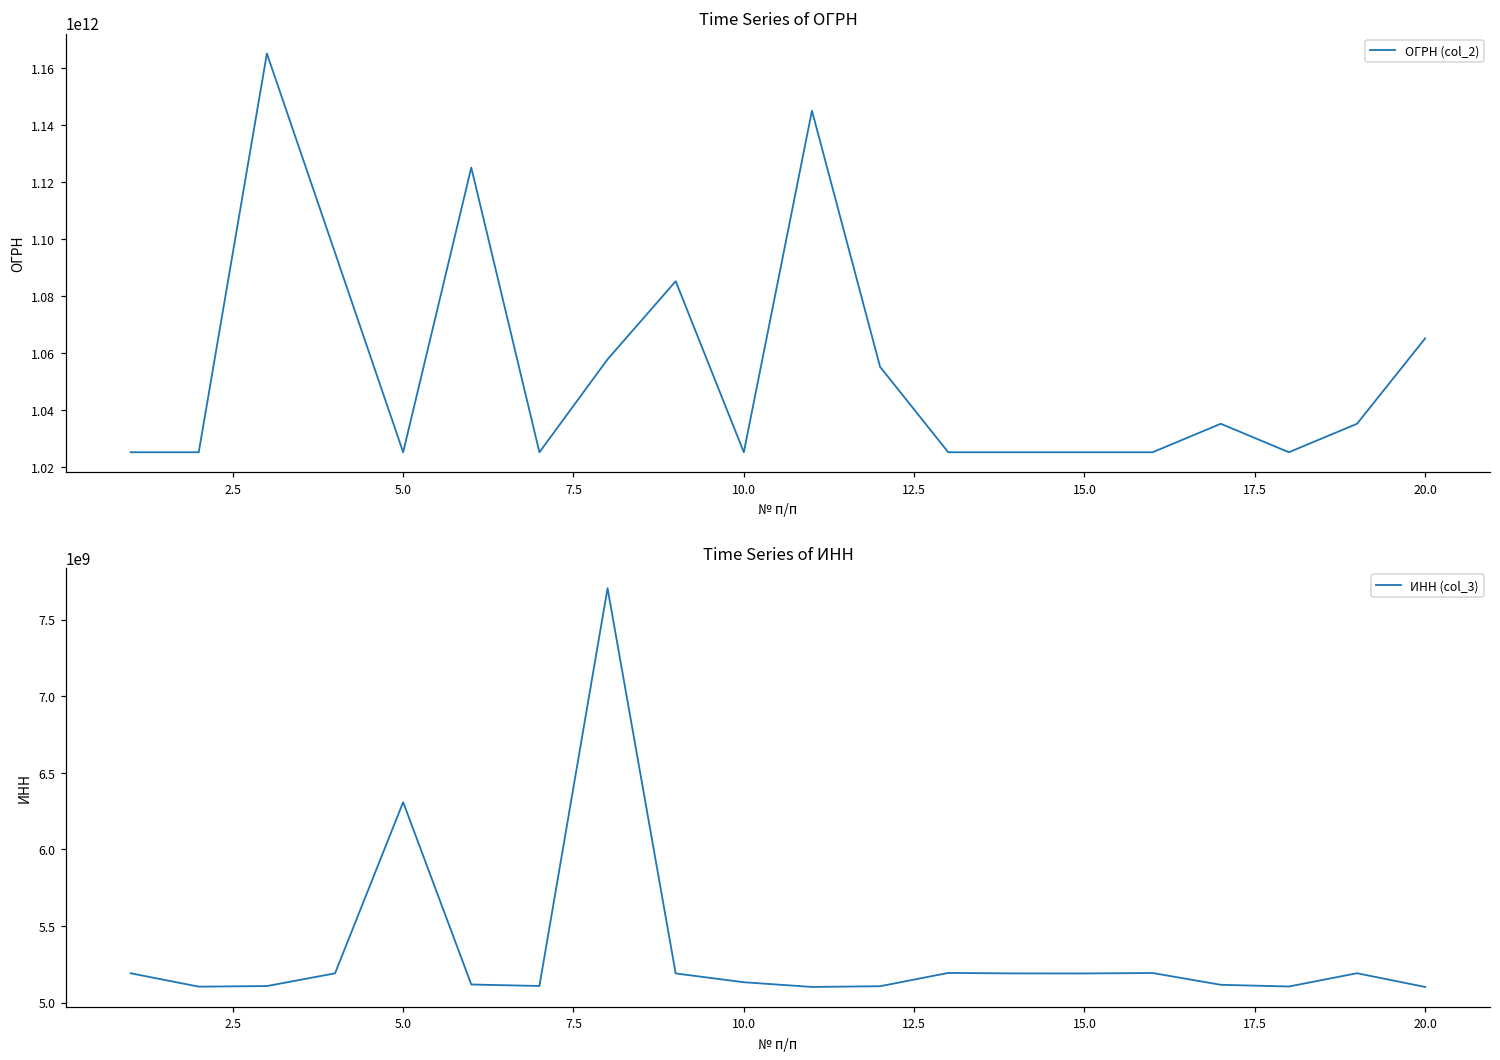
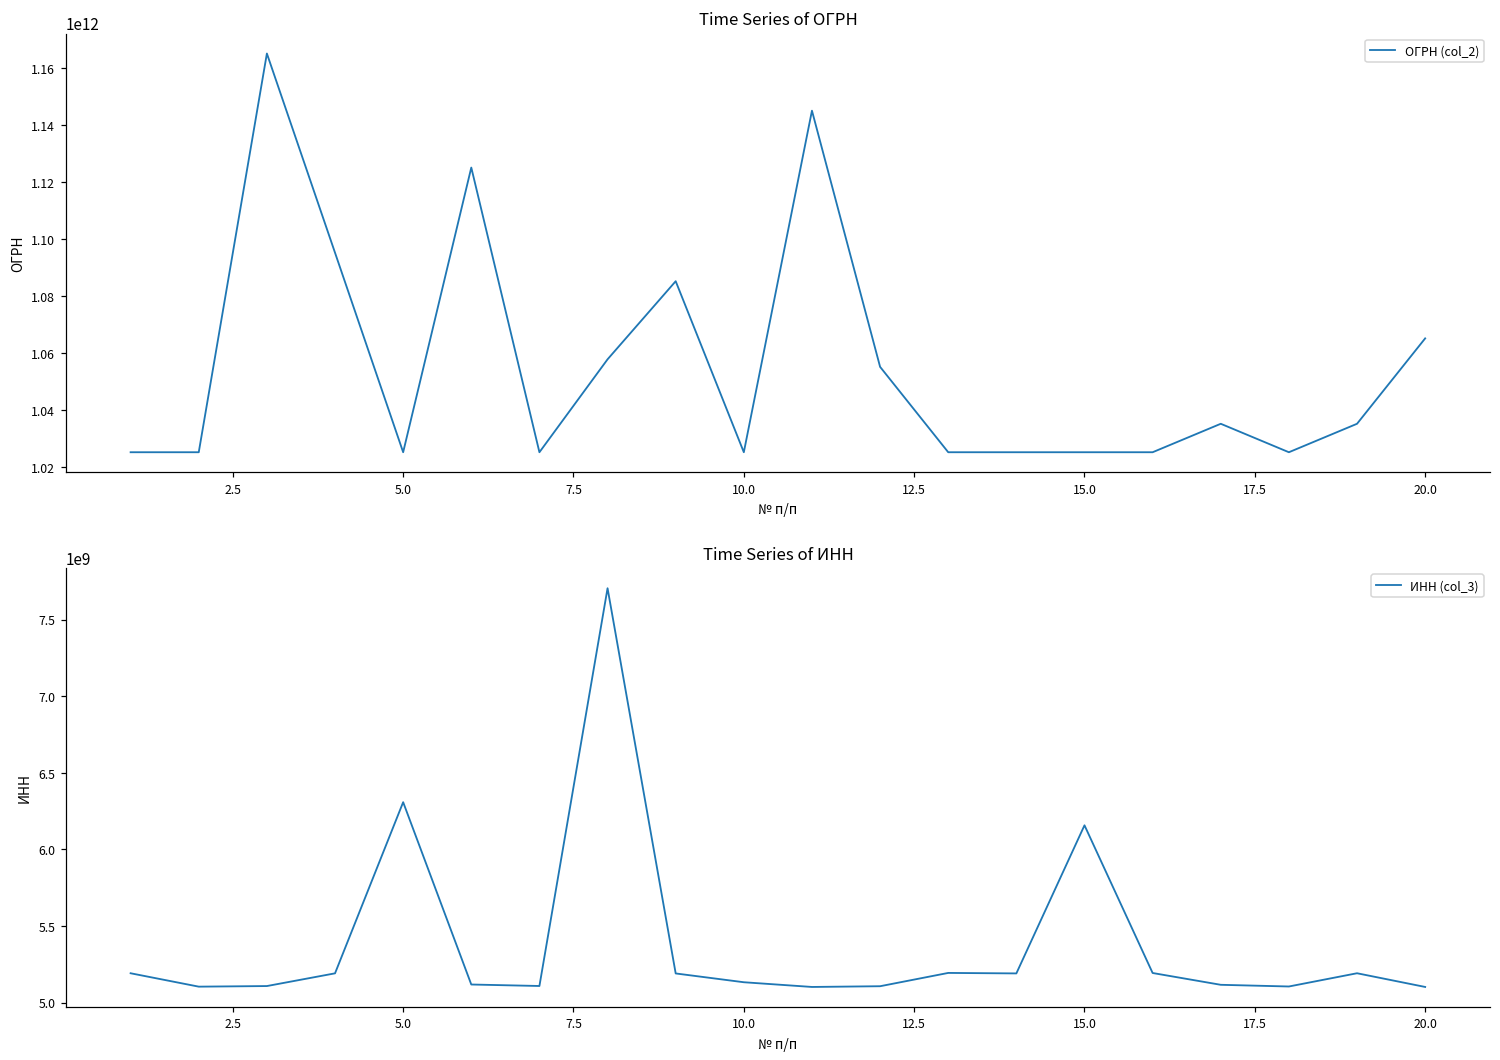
  {
    "Time Series of ОГРН": {
      "5.0": 1025000000000,
      "10.0": 1025000000000,
      "15.0": 1025000000000,
      "20.0": 1065000000000
    },
    "Time Series of ИНН": {
      "5.0": 6310000000,
      "10.0": 5130000000,
-     "15.0": 5190000000,
+     "15.0": 6160000000,
      "20.0": 5100000000
    }
  }
